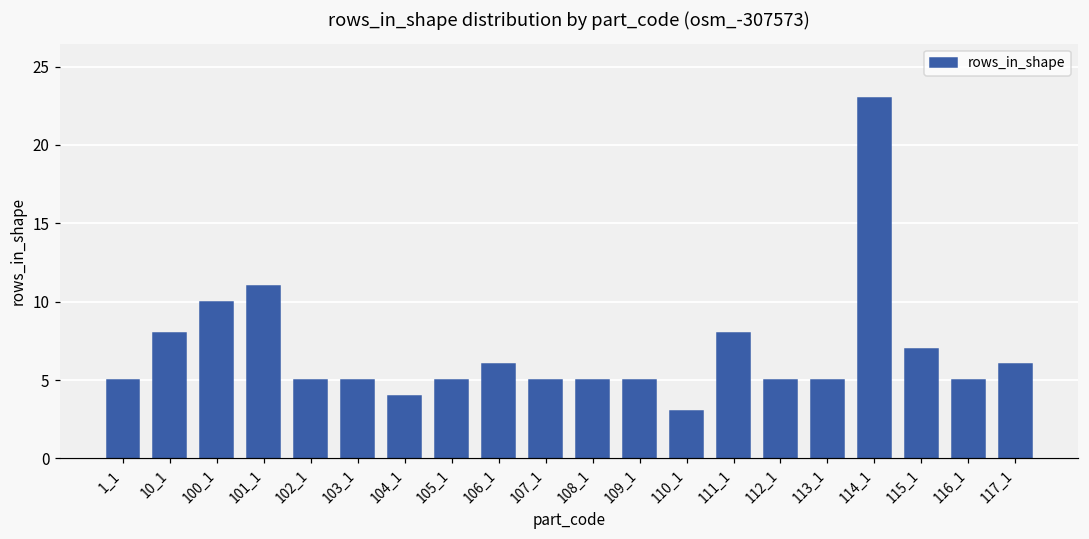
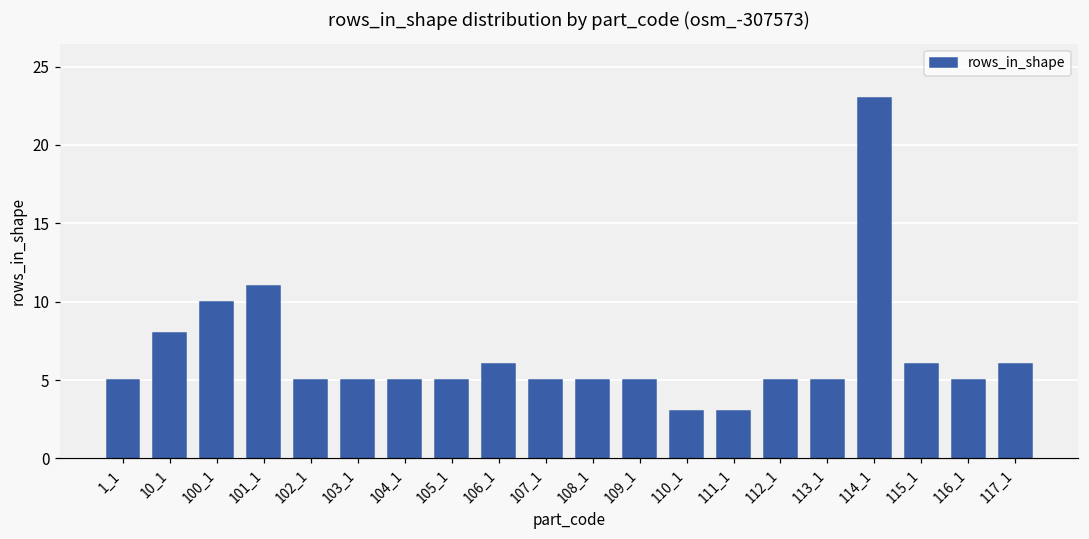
  {
    "1_1": 5,
    "10_1": 8,
    "100_1": 10,
    "101_1": 11,
    "102_1": 5,
    "103_1": 5,
-   "104_1": 4,
+   "104_1": 5,
    "105_1": 5,
    "106_1": 6,
    "107_1": 5,
    "108_1": 5,
    "109_1": 5,
    "110_1": 3,
-   "111_1": 8,
+   "111_1": 3,
    "112_1": 5,
    "113_1": 5,
    "114_1": 23,
-   "115_1": 7,
+   "115_1": 6,
    "116_1": 5,
    "117_1": 6
  }
